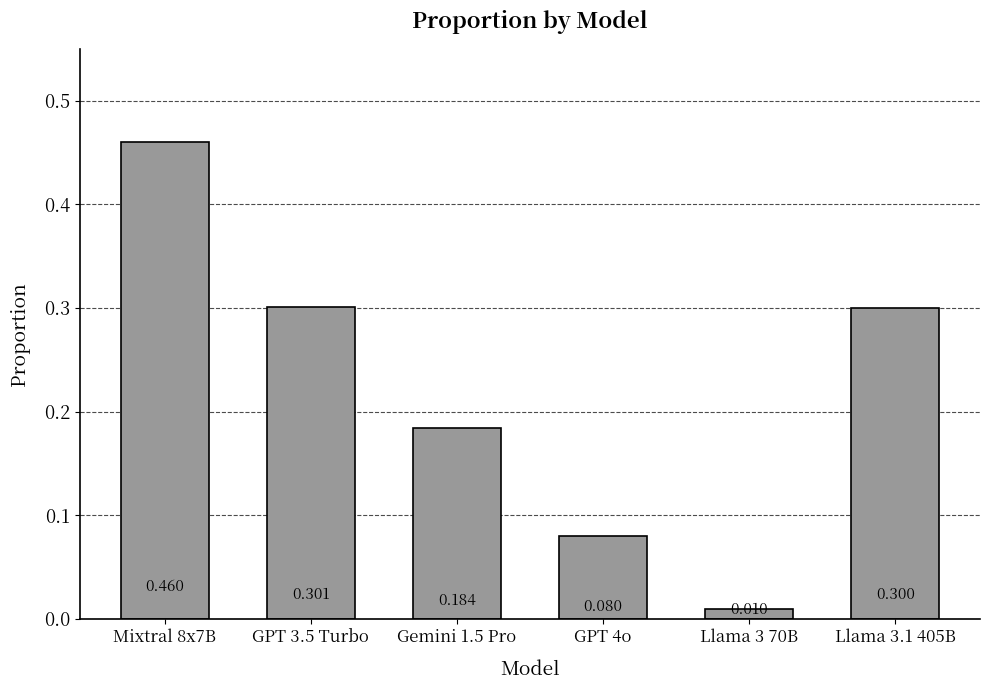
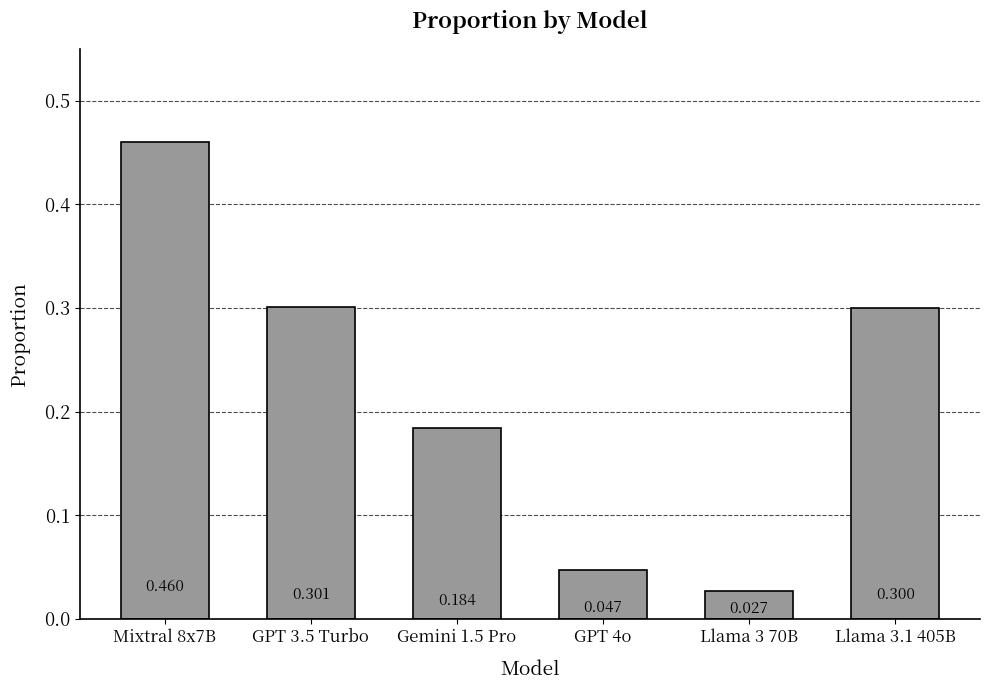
  {
    "Mixtral 8x7B": 0.460,
    "GPT 3.5 Turbo": 0.301,
    "Gemini 1.5 Pro": 0.184,
-   "GPT 4o": 0.080,
-   "Llama 3 70B": 0.010,
+   "GPT 4o": 0.047,
+   "Llama 3 70B": 0.027,
    "Llama 3.1 405B": 0.300
  }
